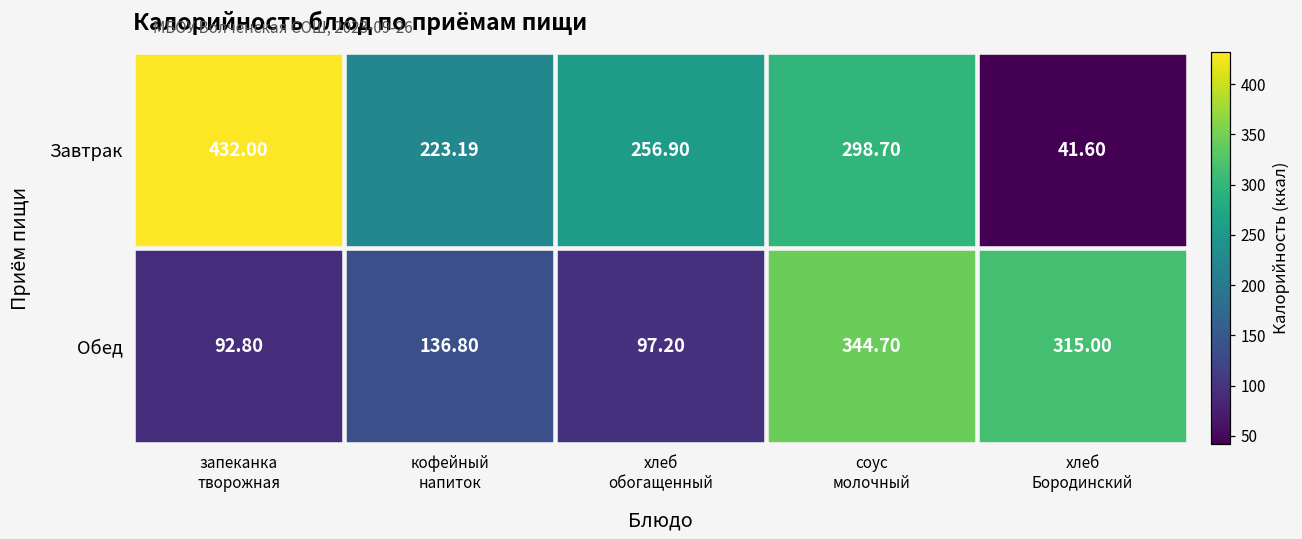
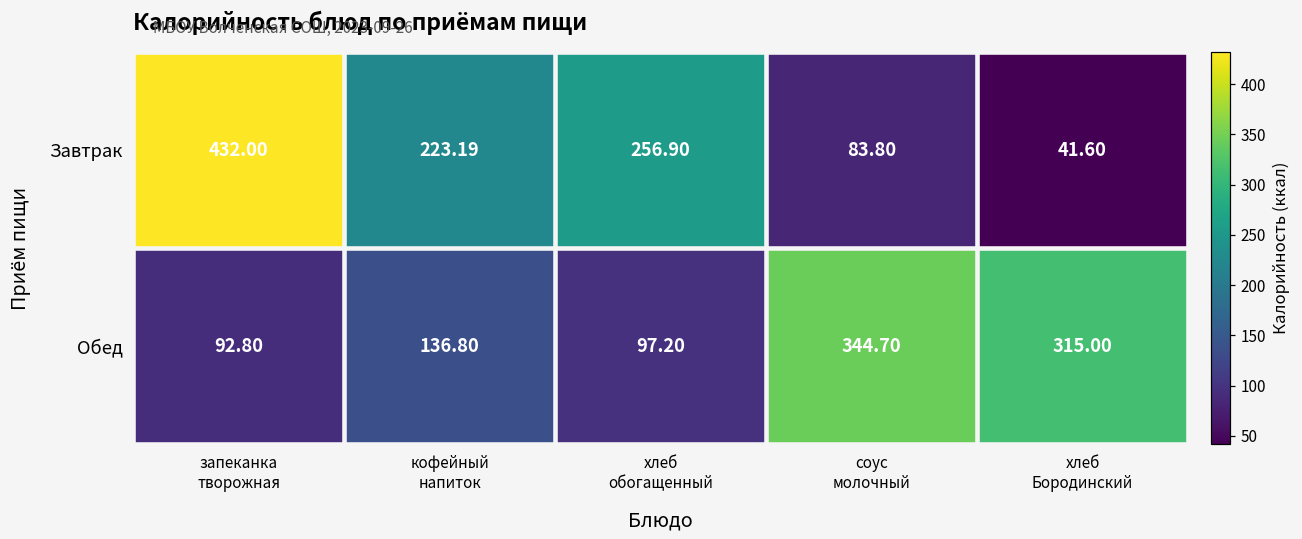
  {
    "Завтрак": {
-     "соус молочный": 298.70
+     "соус молочный": 83.80
    }
  }
